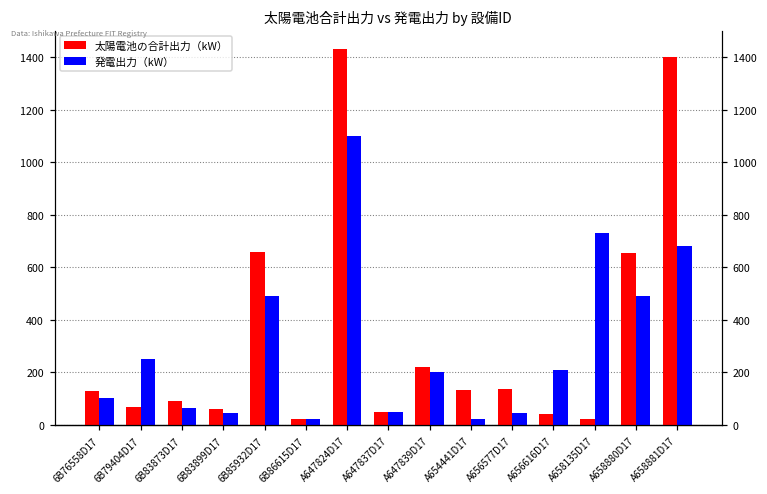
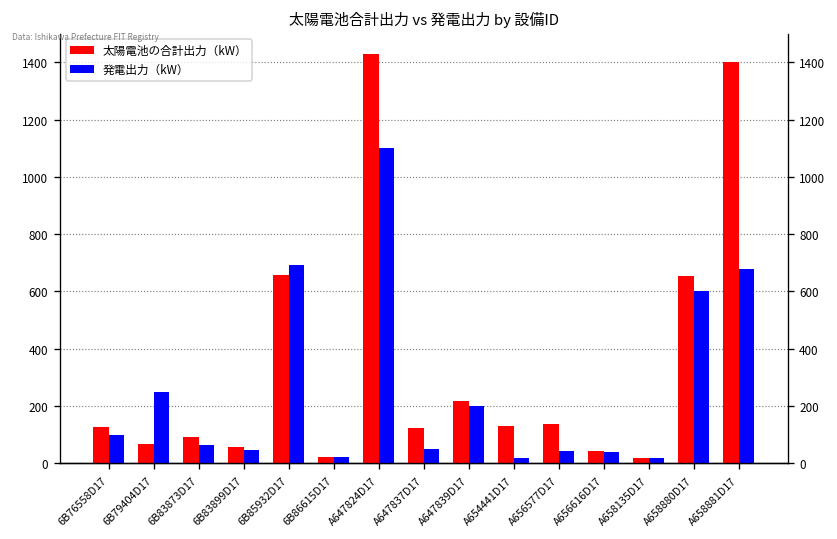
  {
    "太陽電池の合計出力（kW）": {
      "6B76558D17": 130,
      "6B79404D17": 70,
      "6B83873D17": 90,
      "6B83899D17": 60,
      "6B85932D17": 660,
      "6B86615D17": 20,
      "A647824D17": 1430,
-     "A647837D17": 50,
+     "A647837D17": 120,
      "A647839D17": 220,
      "A654441D17": 130,
      "A656577D17": 140,
      "A656616D17": 40,
      "A658135D17": 20,
      "A658880D17": 650,
      "A658881D17": 1400
    },
    "発電出力（kW）": {
      "6B76558D17": 100,
      "6B79404D17": 250,
      "6B83873D17": 60,
      "6B83899D17": 40,
-     "6B85932D17": 490,
+     "6B85932D17": 690,
      "6B86615D17": 20,
      "A647824D17": 1100,
      "A647837D17": 50,
      "A647839D17": 200,
      "A654441D17": 20,
      "A656577D17": 40,
-     "A656616D17": 210,
-     "A658135D17": 730,
-     "A658880D17": 490,
+     "A656616D17": 40,
+     "A658135D17": 20,
+     "A658880D17": 600,
      "A658881D17": 680
    }
  }
